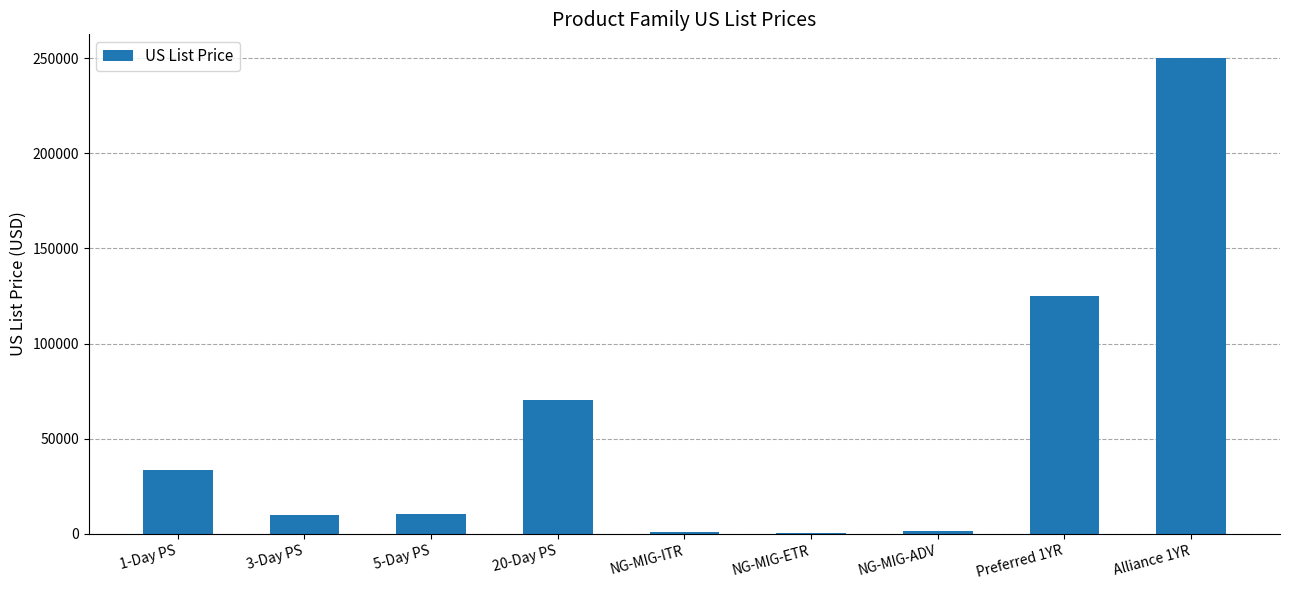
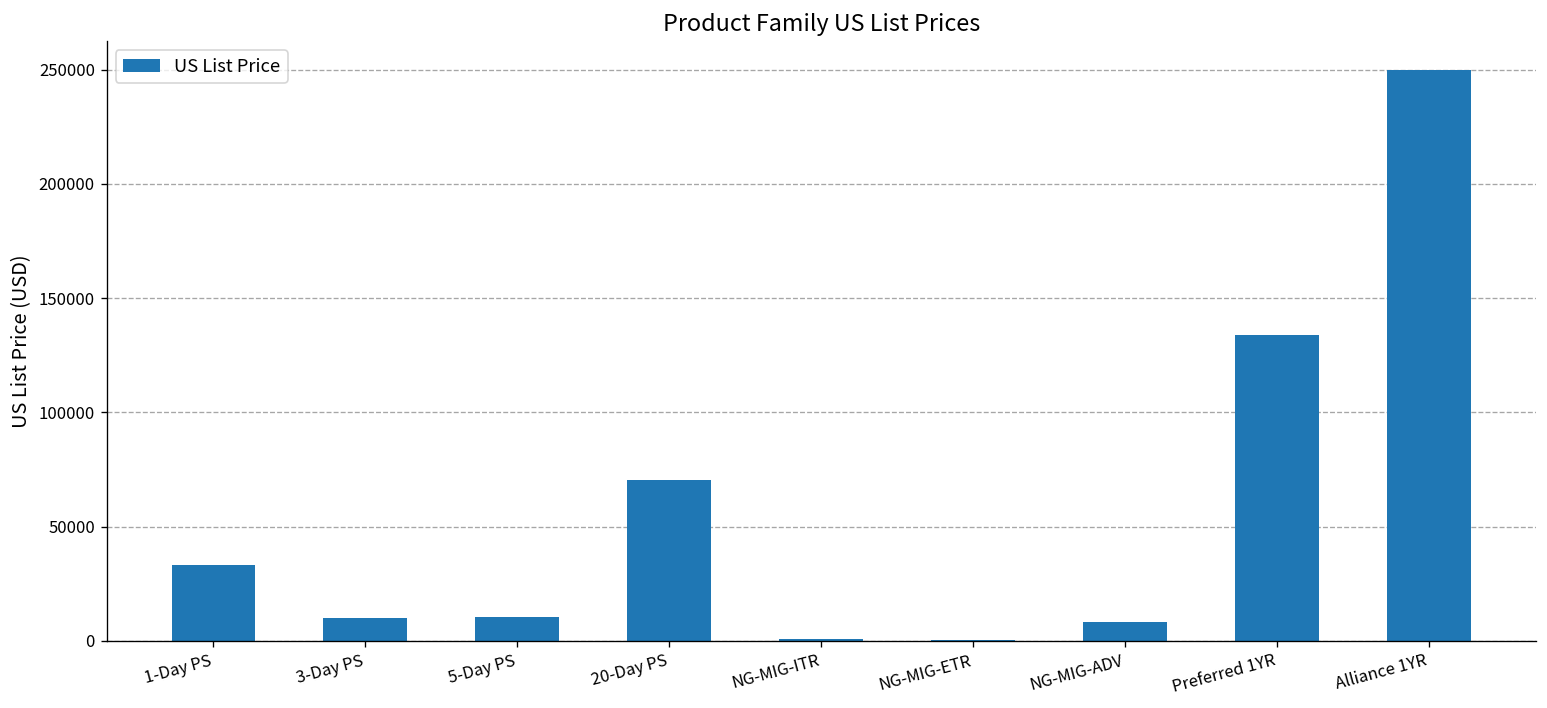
  {
    "1-Day PS": 33000,
    "3-Day PS": 10000,
    "5-Day PS": 10000,
    "20-Day PS": 71000,
-   "NG-MIG-ADV": 2000,
-   "Preferred 1YR": 125000,
+   "NG-MIG-ADV": 8000,
+   "Preferred 1YR": 134000,
    "Alliance 1YR": 250000
  }
